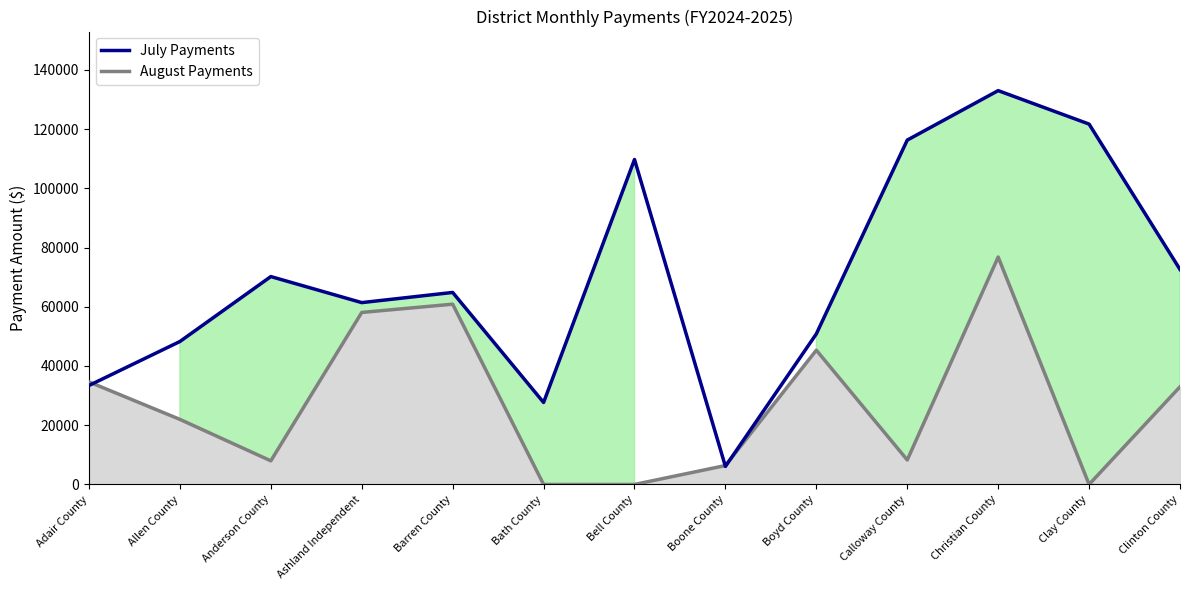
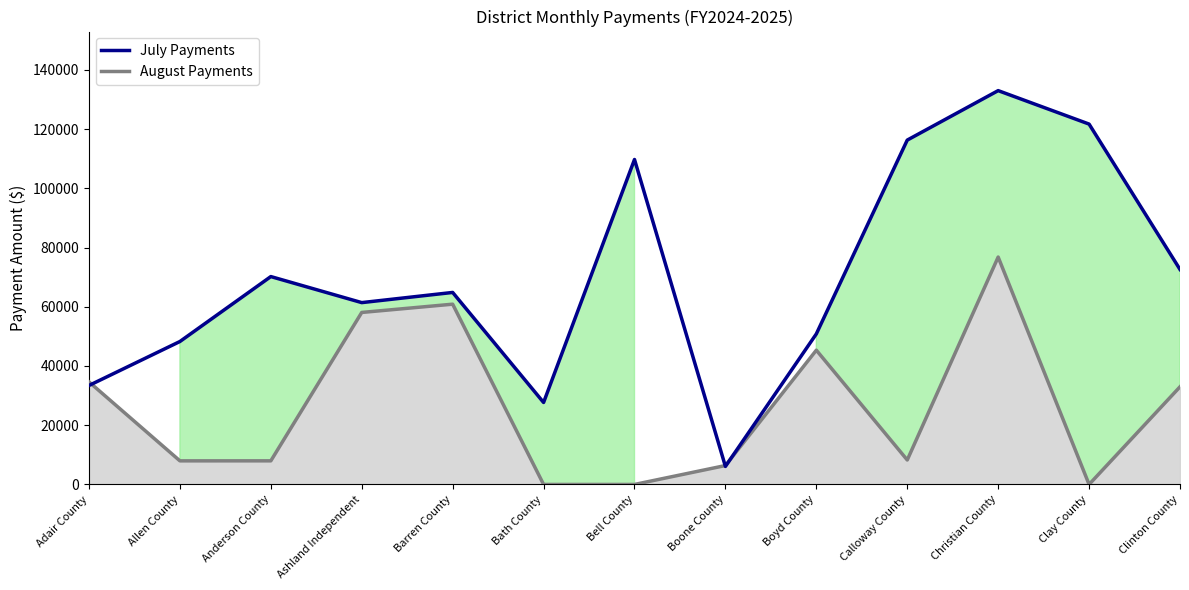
  {
    "July Payments": {
      "Adair County": 33000,
      "Allen County": 48000,
      "Anderson County": 70000,
      "Ashland Independent": 61000,
      "Barren County": 65000,
      "Bath County": 28000,
      "Bell County": 110000,
      "Boyd County": 51000,
      "Calloway County": 116000,
      "Christian County": 133000,
      "Clay County": 122000,
      "Clinton County": 73000
    },
    "August Payments": {
      "Adair County": 35000,
-     "Allen County": 22000,
+     "Allen County": 8000,
      "Anderson County": 8000,
      "Ashland Independent": 58000,
      "Barren County": 61000,
      "Bath County": 0,
      "Bell County": 0,
      "Boyd County": 45000,
      "Calloway County": 8000,
      "Christian County": 77000,
      "Clay County": 0,
      "Clinton County": 33000
    }
  }
